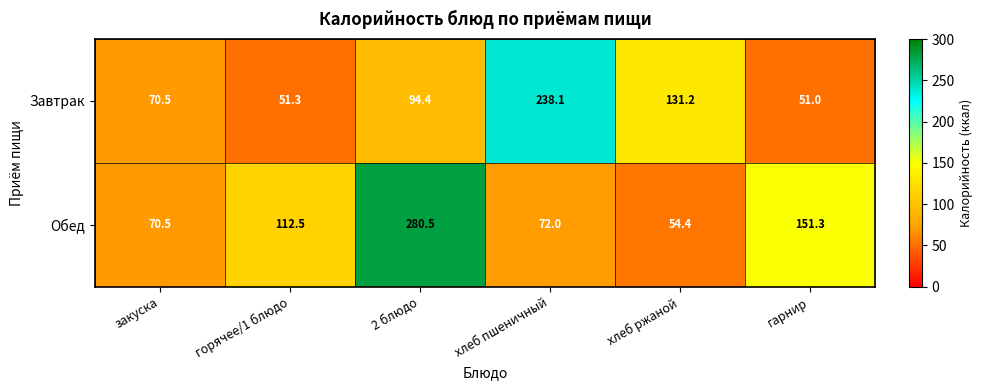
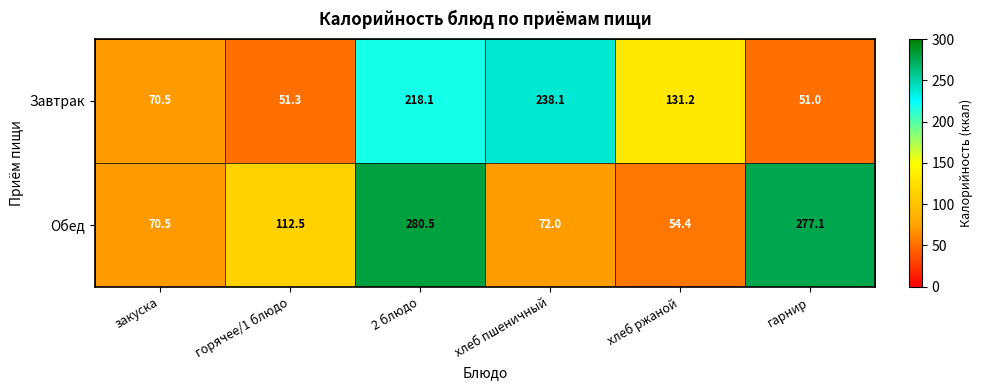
  {
    "Завтрак": {
      "закуска": 70.5,
      "горячее/1 блюдо": 51.3,
-     "2 блюдо": 94.4,
+     "2 блюдо": 218.1,
      "хлеб пшеничный": 238.1,
      "хлеб ржаной": 131.2,
      "гарнир": 51.0
    },
    "Обед": {
      "закуска": 70.5,
      "горячее/1 блюдо": 112.5,
      "2 блюдо": 280.5,
      "хлеб пшеничный": 72.0,
      "хлеб ржаной": 54.4,
-     "гарнир": 151.3
+     "гарнир": 277.1
    }
  }
